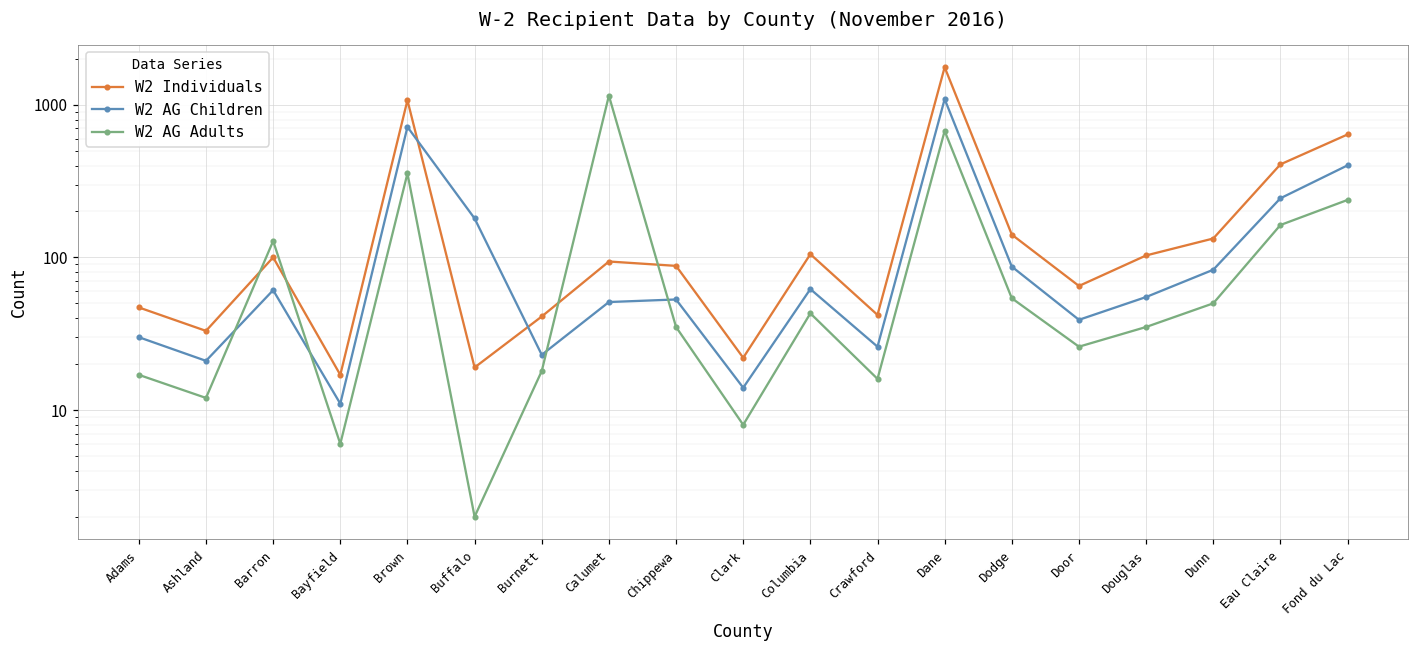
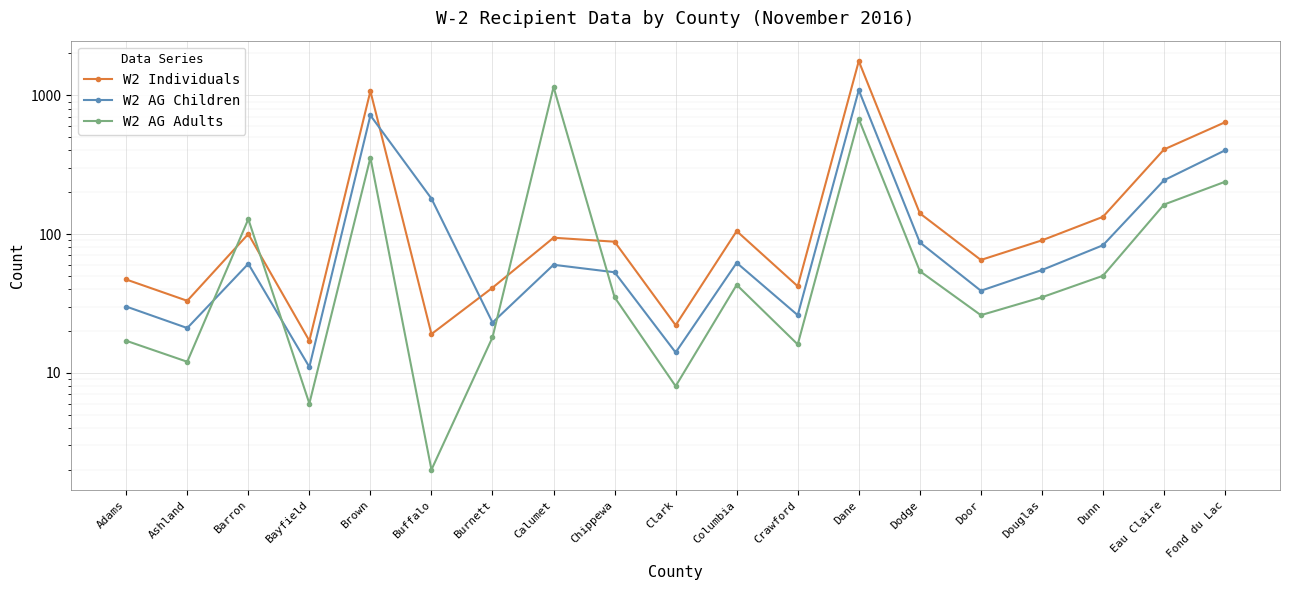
  {
    "W2 Individuals": {
      "Adams": 47,
      "Ashland": 33,
      "Barron": 100,
      "Bayfield": 17,
      "Brown": 1100,
      "Buffalo": 19,
      "Burnett": 41,
      "Calumet": 90,
      "Chippewa": 90,
      "Clark": 22,
      "Columbia": 110,
      "Crawford": 42,
      "Dane": 1800,
      "Dodge": 140,
      "Door": 70,
-     "Douglas": 100,
+     "Douglas": 90,
      "Dunn": 130,
      "Eau Claire": 410,
      "Fond du Lac": 600
    },
    "W2 AG Children": {
      "Adams": 30,
      "Ashland": 21,
      "Barron": 60,
      "Bayfield": 11,
      "Brown": 700,
      "Buffalo": 180,
      "Burnett": 23,
-     "Calumet": 51,
+     "Calumet": 60,
      "Chippewa": 53,
      "Clark": 14,
      "Columbia": 60,
      "Crawford": 26,
      "Dane": 1100,
      "Dodge": 90,
      "Door": 39,
      "Douglas": 55,
      "Dunn": 80,
      "Eau Claire": 240,
      "Fond du Lac": 400
    },
    "W2 AG Adults": {
      "Adams": 17,
      "Ashland": 12,
      "Barron": 130,
      "Bayfield": 6,
      "Brown": 360,
      "Buffalo": 2,
      "Burnett": 18,
      "Calumet": 1100,
      "Chippewa": 35,
      "Clark": 8,
      "Columbia": 43,
      "Crawford": 16,
      "Dane": 700,
      "Dodge": 54,
      "Door": 26,
      "Douglas": 35,
      "Dunn": 50,
      "Eau Claire": 160,
      "Fond du Lac": 240
    }
  }
